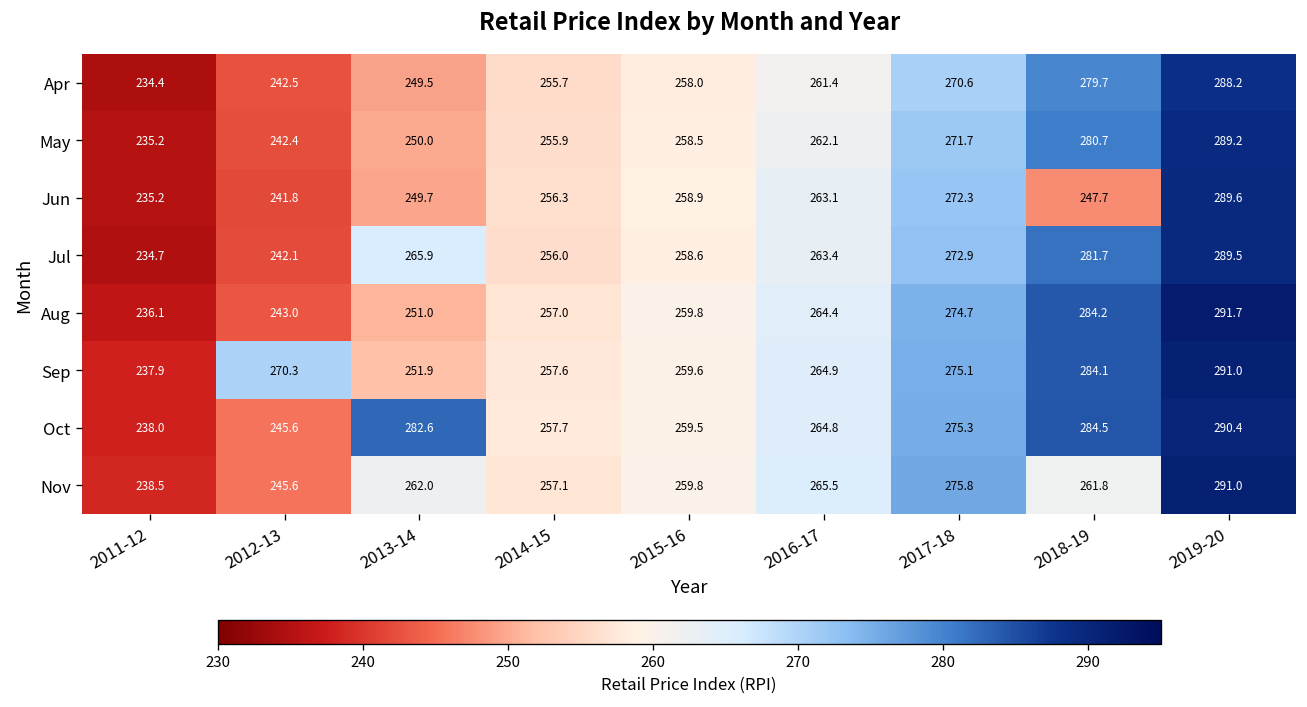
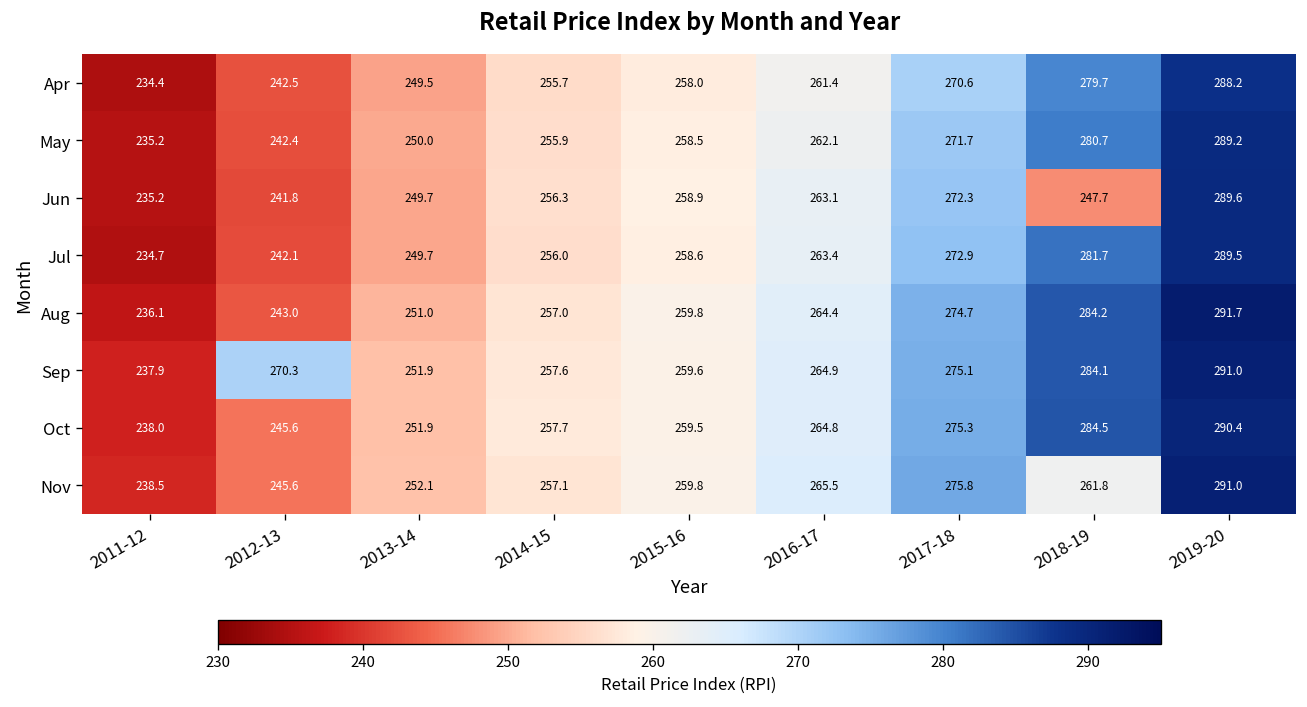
  {
    "Apr": {
      "2011-12": 234.4,
      "2012-13": 242.5,
      "2013-14": 249.5,
      "2014-15": 255.7,
      "2015-16": 258.0,
      "2016-17": 261.4,
      "2017-18": 270.6,
      "2018-19": 279.7,
      "2019-20": 288.2
    },
    "May": {
      "2011-12": 235.2,
      "2012-13": 242.4,
      "2013-14": 250.0,
      "2014-15": 255.9,
      "2015-16": 258.5,
      "2016-17": 262.1,
      "2017-18": 271.7,
      "2018-19": 280.7,
      "2019-20": 289.2
    },
    "Jun": {
      "2011-12": 235.2,
      "2012-13": 241.8,
      "2013-14": 249.7,
      "2014-15": 256.3,
      "2015-16": 258.9,
      "2016-17": 263.1,
      "2017-18": 272.3,
      "2018-19": 247.7,
      "2019-20": 289.6
    },
    "Jul": {
      "2011-12": 234.7,
      "2012-13": 242.1,
-     "2013-14": 265.9,
+     "2013-14": 249.7,
      "2014-15": 256.0,
      "2015-16": 258.6,
      "2016-17": 263.4,
      "2017-18": 272.9,
      "2018-19": 281.7,
      "2019-20": 289.5
    },
    "Aug": {
      "2011-12": 236.1,
      "2012-13": 243.0,
      "2013-14": 251.0,
      "2014-15": 257.0,
      "2015-16": 259.8,
      "2016-17": 264.4,
      "2017-18": 274.7,
      "2018-19": 284.2,
      "2019-20": 291.7
    },
    "Sep": {
      "2011-12": 237.9,
      "2012-13": 270.3,
      "2013-14": 251.9,
      "2014-15": 257.6,
      "2015-16": 259.6,
      "2016-17": 264.9,
      "2017-18": 275.1,
      "2018-19": 284.1,
      "2019-20": 291.0
    },
    "Oct": {
      "2011-12": 238.0,
      "2012-13": 245.6,
-     "2013-14": 282.6,
+     "2013-14": 251.9,
      "2014-15": 257.7,
      "2015-16": 259.5,
      "2016-17": 264.8,
      "2017-18": 275.3,
      "2018-19": 284.5,
      "2019-20": 290.4
    },
    "Nov": {
      "2011-12": 238.5,
      "2012-13": 245.6,
-     "2013-14": 262.0,
+     "2013-14": 252.1,
      "2014-15": 257.1,
      "2015-16": 259.8,
      "2016-17": 265.5,
      "2017-18": 275.8,
      "2018-19": 261.8,
      "2019-20": 291.0
    }
  }
